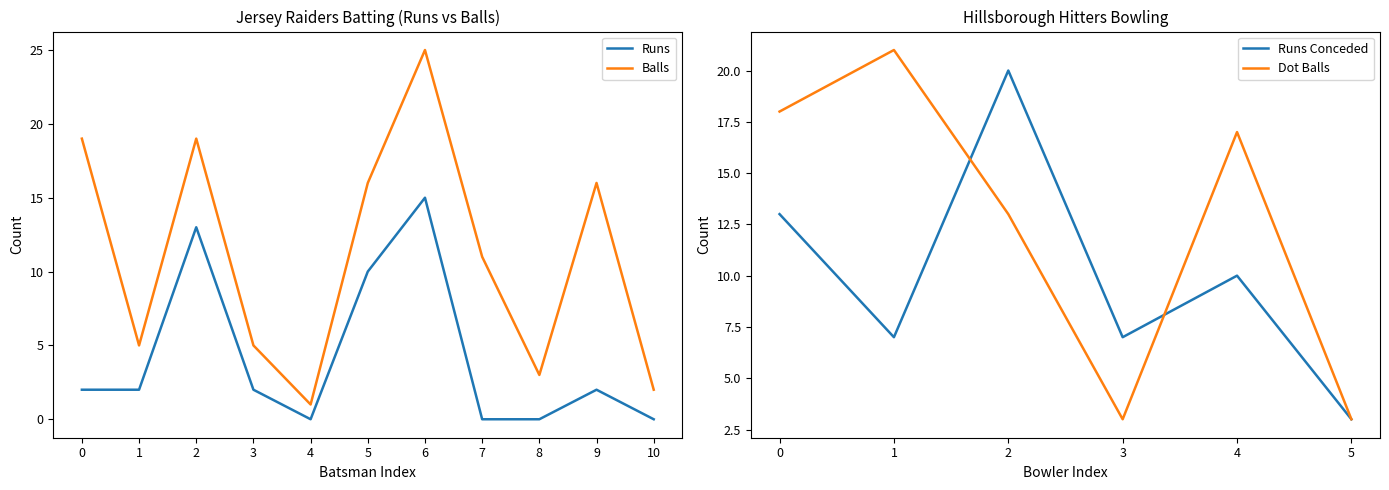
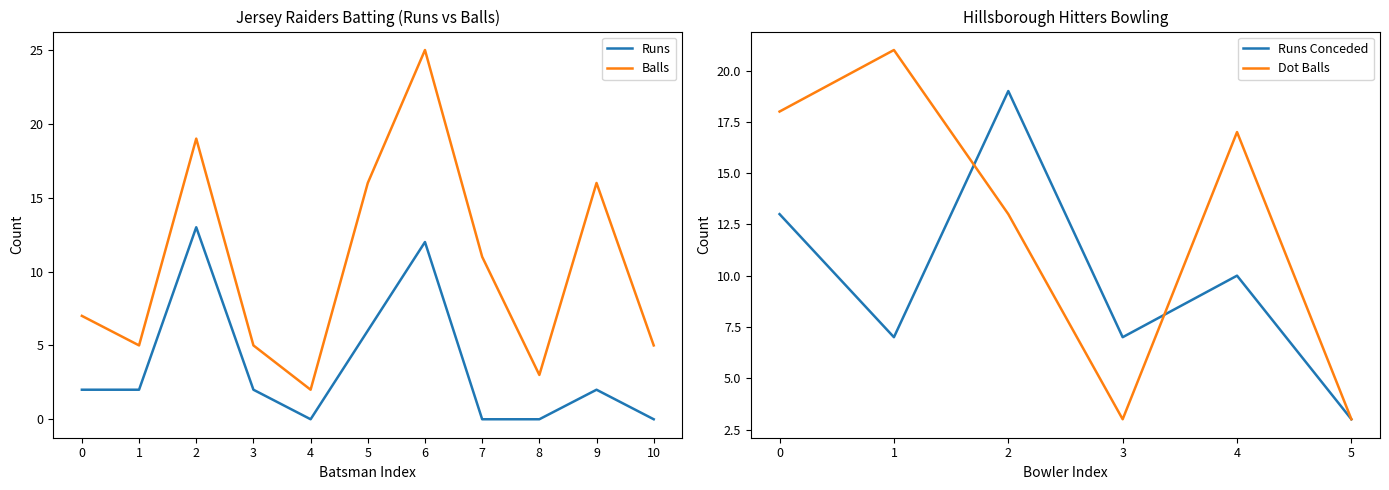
  {
    "Jersey Raiders Batting (Runs vs Balls)": {
      "Runs": {
        "0": 2,
        "1": 2,
        "2": 13,
        "3": 2,
        "4": 0,
-       "5": 10,
-       "6": 15,
+       "5": 6,
+       "6": 12,
        "7": 0,
        "8": 0,
        "9": 2,
        "10": 0
      },
      "Balls": {
-       "0": 19,
+       "0": 7,
        "1": 5,
        "2": 19,
        "3": 5,
-       "4": 1,
+       "4": 2,
        "5": 16,
        "6": 25,
        "7": 11,
        "8": 3,
        "9": 16,
-       "10": 2
+       "10": 5
      }
    },
    "Hillsborough Hitters Bowling": {
      "Runs Conceded": {
        "0": 13,
        "1": 7,
-       "2": 20,
+       "2": 19,
        "3": 7,
        "4": 10
      },
      "Dot Balls": {
        "0": 18,
        "1": 21,
        "2": 13,
        "3": 3,
        "4": 17
      }
    }
  }
